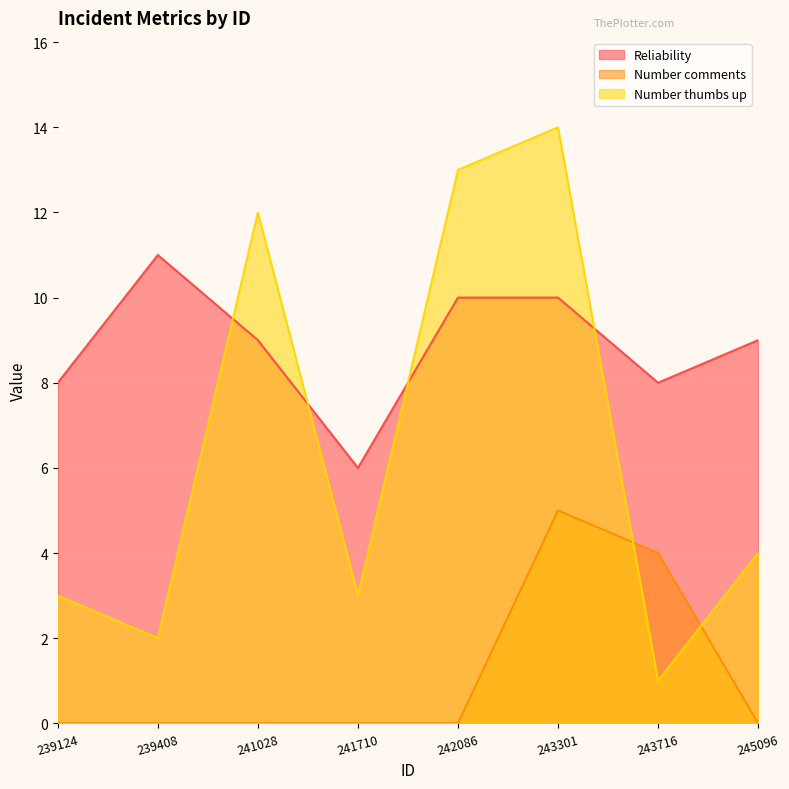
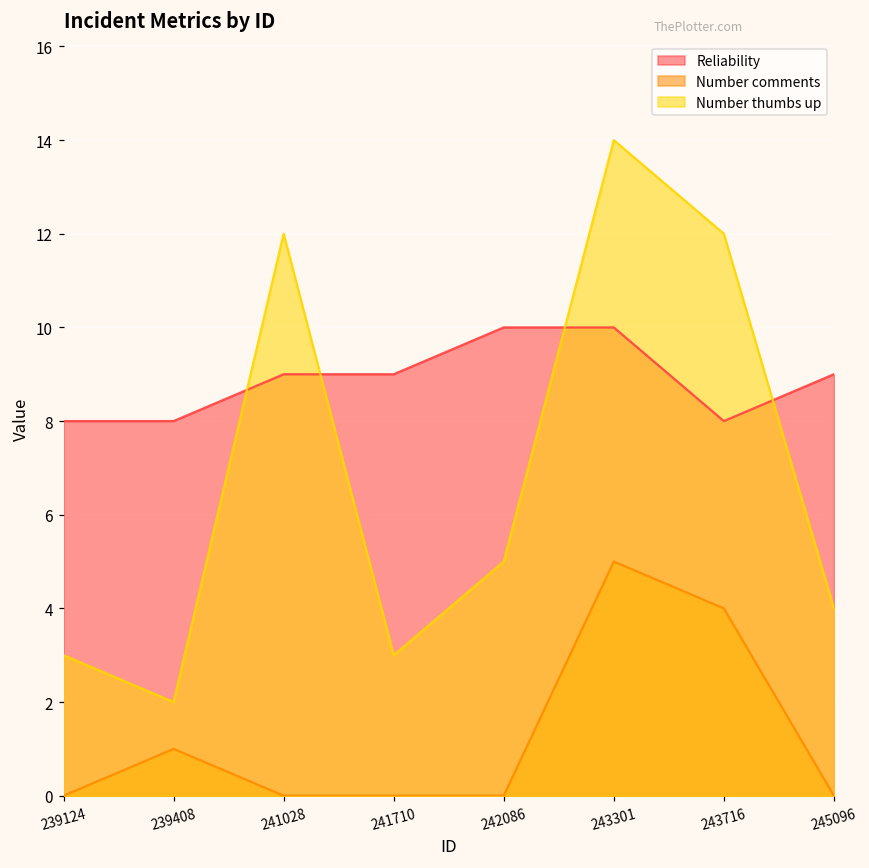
  {
    "Reliability": {
      "239124": 8,
-     "239408": 11,
+     "239408": 8,
      "241028": 9,
-     "241710": 6,
+     "241710": 9,
      "242086": 10,
      "243301": 10,
      "243716": 8,
      "245096": 9
    },
    "Number comments": {
      "239124": 0,
-     "239408": 0,
+     "239408": 1,
      "241028": 0,
      "241710": 0,
      "242086": 0,
      "243301": 5,
      "243716": 4,
      "245096": 0
    },
    "Number thumbs up": {
      "239124": 3,
      "239408": 2,
      "241028": 12,
      "241710": 3,
-     "242086": 13,
+     "242086": 5,
      "243301": 14,
-     "243716": 1,
+     "243716": 12,
      "245096": 4
    }
  }
